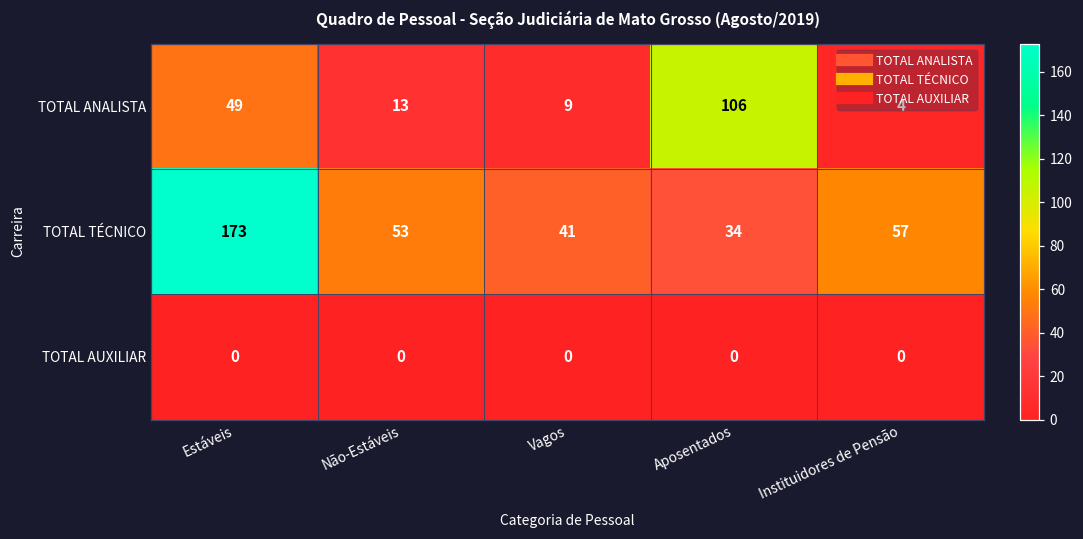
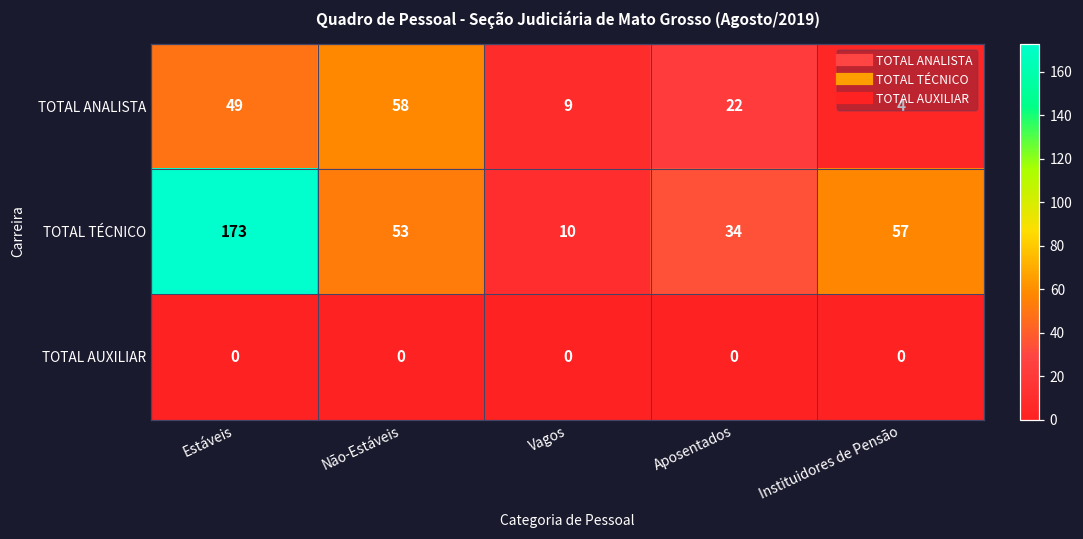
  {
    "TOTAL ANALISTA": {
      "Estáveis": 49,
-     "Não-Estáveis": 13,
+     "Não-Estáveis": 58,
      "Vagos": 9,
-     "Aposentados": 106
+     "Aposentados": 22
    },
    "TOTAL TÉCNICO": {
      "Estáveis": 173,
      "Não-Estáveis": 53,
-     "Vagos": 41,
+     "Vagos": 10,
      "Aposentados": 34,
      "Instituidores de Pensão": 57
    },
    "TOTAL AUXILIAR": {
      "Estáveis": 0,
      "Não-Estáveis": 0,
      "Vagos": 0,
      "Aposentados": 0,
      "Instituidores de Pensão": 0
    }
  }
